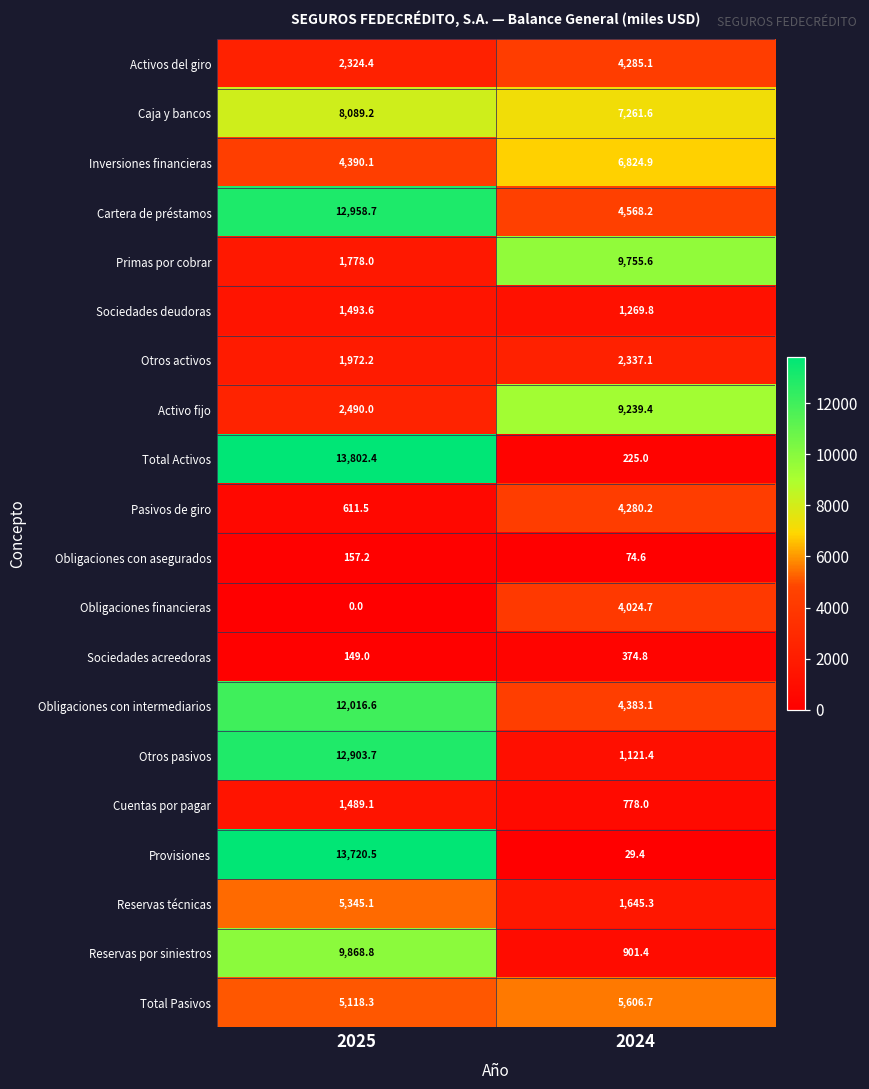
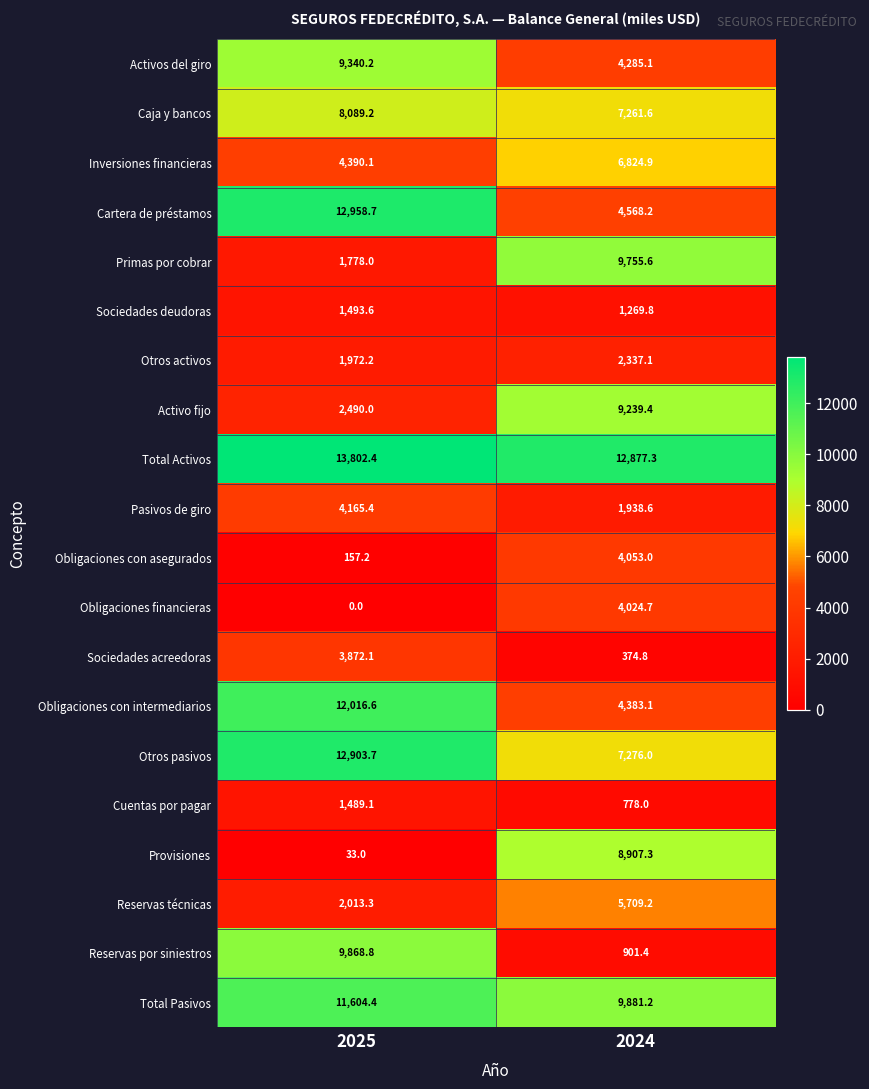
  {
    "Activos del giro": {
-     "2025": "2,324.4",
+     "2025": "9,340.2",
      "2024": "4,285.1"
    },
    "Caja y bancos": {
      "2025": "8,089.2",
      "2024": "7,261.6"
    },
    "Inversiones financieras": {
      "2025": "4,390.1",
      "2024": "6,824.9"
    },
    "Cartera de préstamos": {
      "2025": "12,958.7",
      "2024": "4,568.2"
    },
    "Primas por cobrar": {
      "2025": "1,778.0",
      "2024": "9,755.6"
    },
    "Sociedades deudoras": {
      "2025": "1,493.6",
      "2024": "1,269.8"
    },
    "Otros activos": {
      "2025": "1,972.2",
      "2024": "2,337.1"
    },
    "Activo fijo": {
      "2025": "2,490.0",
      "2024": "9,239.4"
    },
    "Total Activos": {
      "2025": "13,802.4",
-     "2024": "225.0"
+     "2024": "12,877.3"
    },
    "Pasivos de giro": {
-     "2025": "611.5",
-     "2024": "4,280.2"
+     "2025": "4,165.4",
+     "2024": "1,938.6"
    },
    "Obligaciones con asegurados": {
      "2025": "157.2",
-     "2024": "74.6"
+     "2024": "4,053.0"
    },
    "Obligaciones financieras": {
      "2025": "0.0",
      "2024": "4,024.7"
    },
    "Sociedades acreedoras": {
-     "2025": "149.0",
+     "2025": "3,872.1",
      "2024": "374.8"
    },
    "Obligaciones con intermediarios": {
      "2025": "12,016.6",
      "2024": "4,383.1"
    },
    "Otros pasivos": {
      "2025": "12,903.7",
-     "2024": "1,121.4"
+     "2024": "7,276.0"
    },
    "Cuentas por pagar": {
      "2025": "1,489.1",
      "2024": "778.0"
    },
    "Provisiones": {
-     "2025": "13,720.5",
-     "2024": "29.4"
+     "2025": "33.0",
+     "2024": "8,907.3"
    },
    "Reservas técnicas": {
-     "2025": "5,345.1",
-     "2024": "1,645.3"
+     "2025": "2,013.3",
+     "2024": "5,709.2"
    },
    "Reservas por siniestros": {
      "2025": "9,868.8",
      "2024": "901.4"
    },
    "Total Pasivos": {
-     "2025": "5,118.3",
-     "2024": "5,606.7"
+     "2025": "11,604.4",
+     "2024": "9,881.2"
    }
  }
